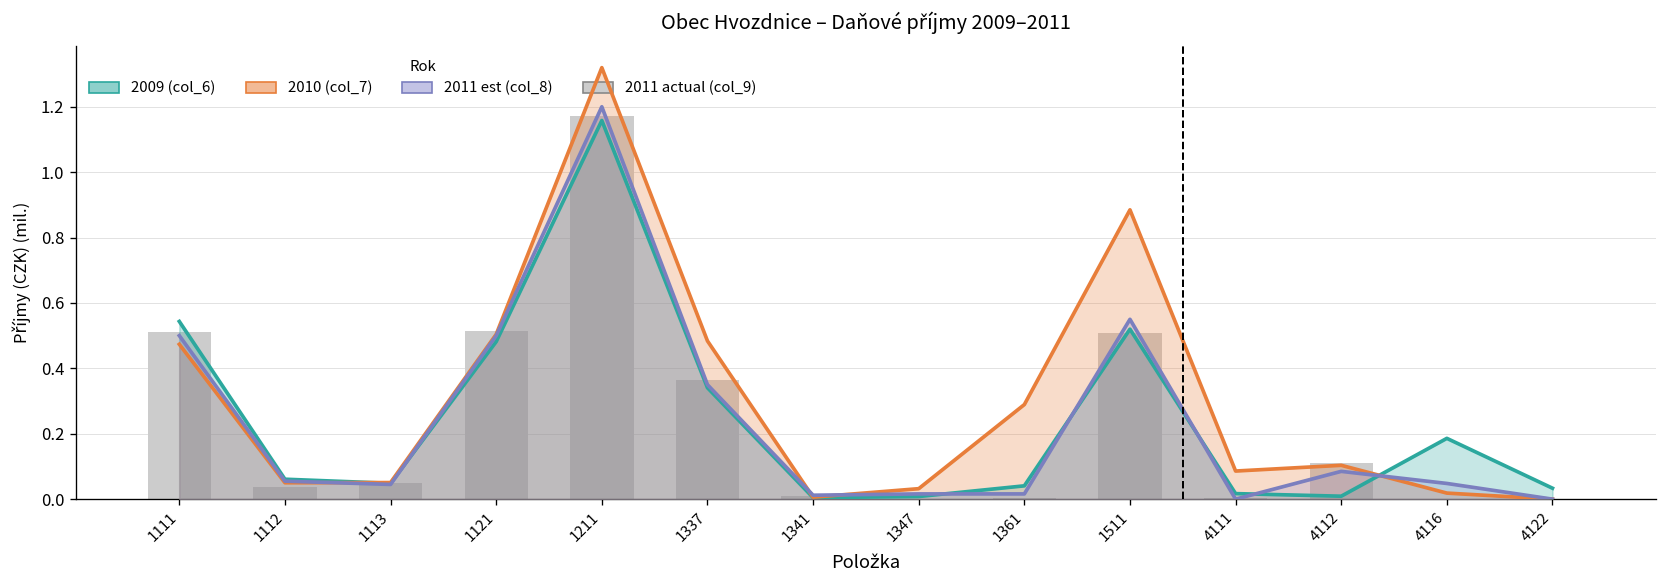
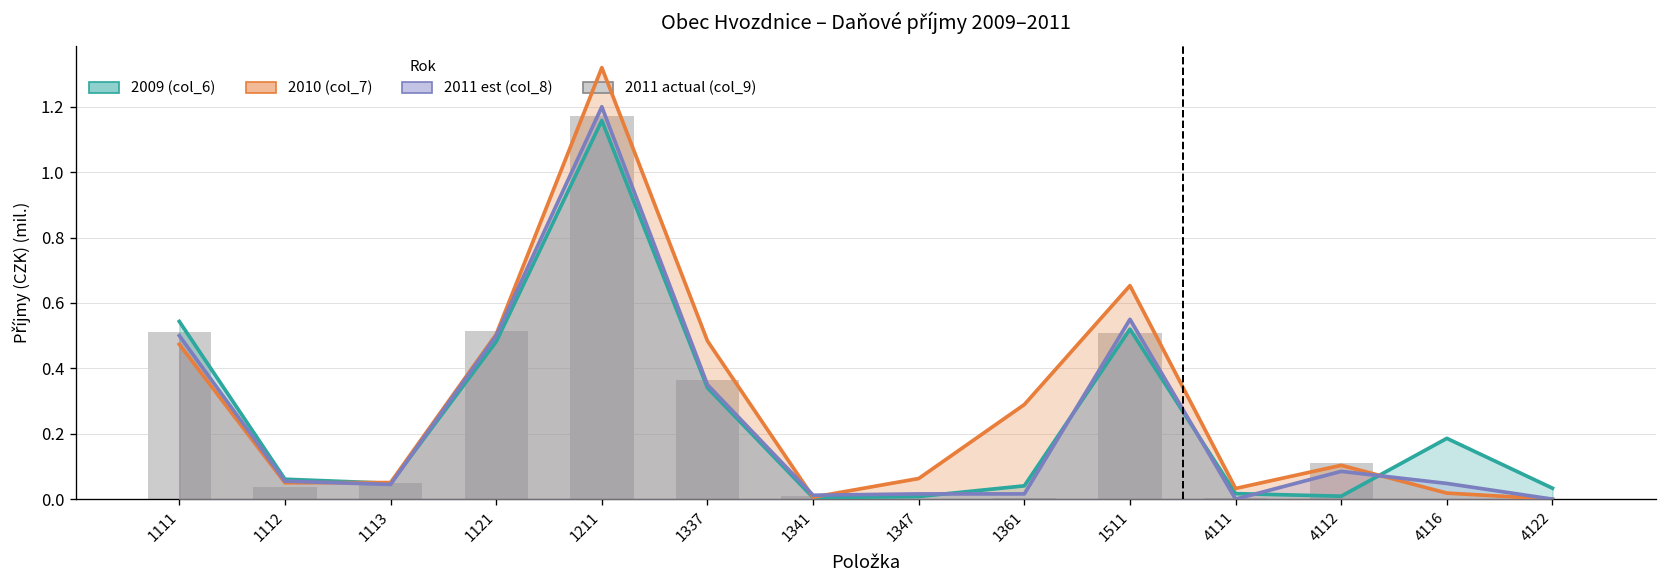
  {
    "2010 (col_7)": {
      "1111": 0.47,
      "1211": 1.32,
      "1337": 0.48,
-     "1347": 0.03,
+     "1347": 0.06,
      "1361": 0.29,
-     "1511": 0.88,
-     "4111": 0.09,
+     "1511": 0.65,
+     "4111": 0.03,
      "4112": 0.10,
      "4116": 0.02
    }
  }
